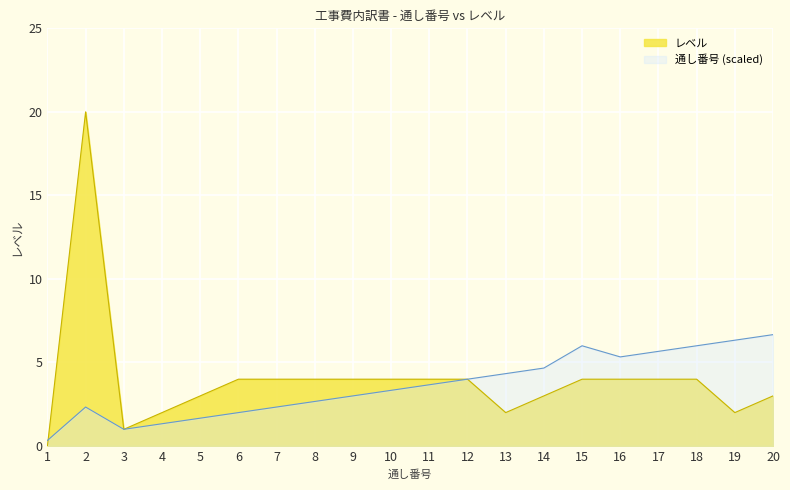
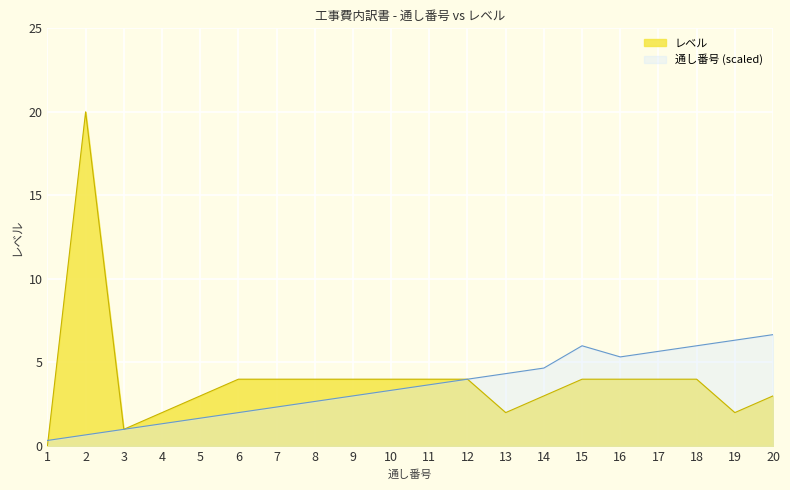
  {
    "レベル": {
      "1": 0.0,
      "2": 20.0,
      "4": 2.0,
      "5": 3.0,
      "6": 4.0,
      "7": 4.0,
      "8": 4.0,
      "9": 4.0,
      "10": 4.0,
      "11": 4.0,
      "13": 2.0,
      "14": 3.0,
      "15": 4.0,
      "16": 4.0,
      "17": 4.0,
      "18": 4.0,
      "19": 2.0,
      "20": 3.0
    },
    "通し番号 (scaled)": {
      "1": 0.3,
-     "2": 2.3,
+     "2": 0.7,
      "4": 1.3,
      "5": 1.7,
      "6": 2.0,
      "7": 2.3,
      "8": 2.7,
      "9": 3.0,
      "10": 3.3,
      "11": 3.7,
      "13": 4.3,
      "14": 4.7,
      "15": 6.0,
      "16": 5.3,
      "17": 5.7,
      "18": 6.0,
      "19": 6.3,
      "20": 6.7
    }
  }
